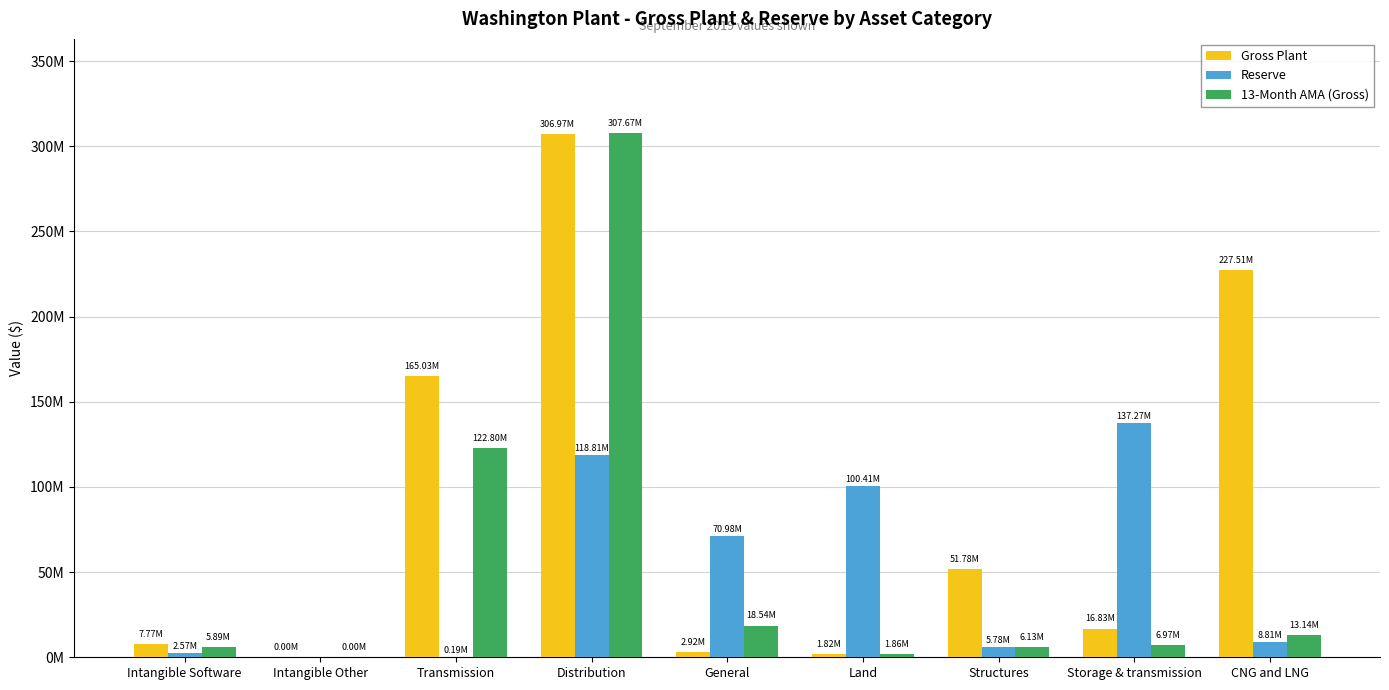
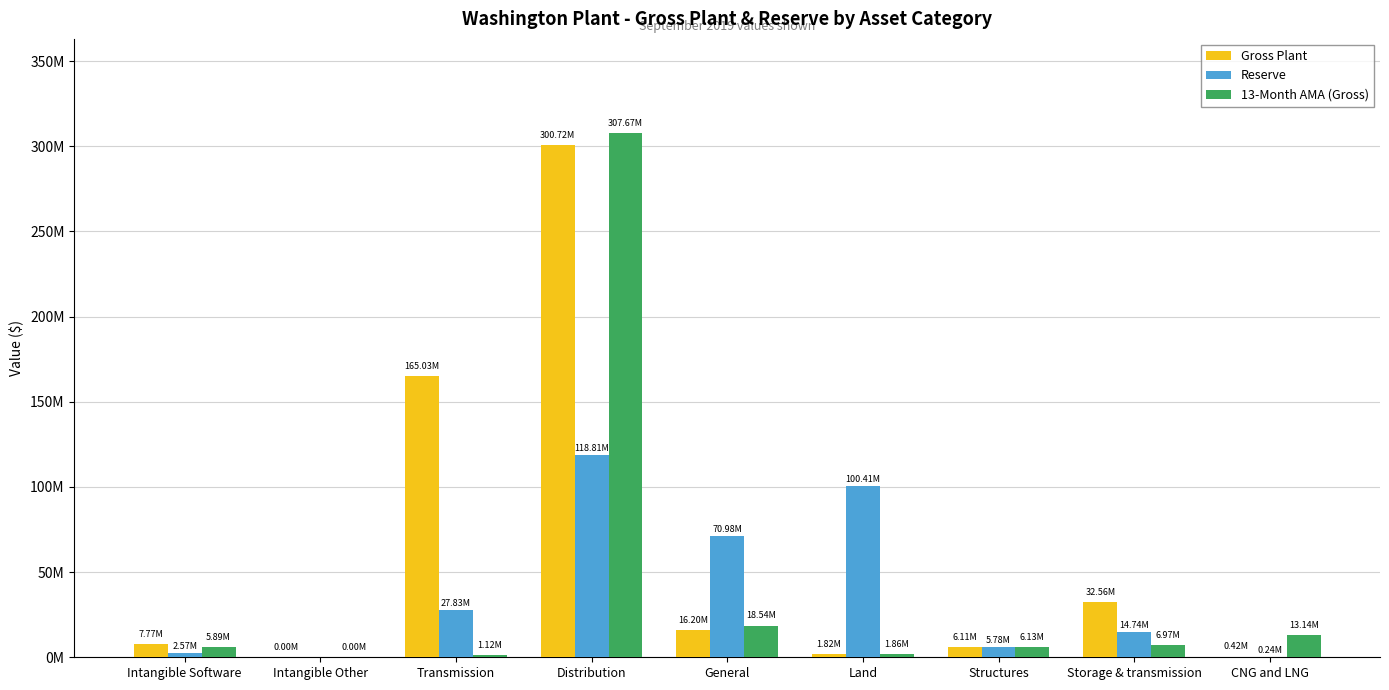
  {
    "Gross Plant": {
      "Intangible Software": "7.77M",
      "Transmission": "165.03M",
-     "Distribution": "306.97M",
-     "General": "2.92M",
+     "Distribution": "300.72M",
+     "General": "16.20M",
      "Land": "1.82M",
-     "Structures": "51.78M",
-     "Storage & transmission": "16.83M",
-     "CNG and LNG": "227.51M"
+     "Structures": "6.11M",
+     "Storage & transmission": "32.56M",
+     "CNG and LNG": "0.42M"
    },
    "Reserve": {
      "Intangible Software": "2.57M",
      "Intangible Other": "0.00M",
-     "Transmission": "0.19M",
+     "Transmission": "27.83M",
      "Distribution": "118.81M",
      "General": "70.98M",
      "Land": "100.41M",
      "Structures": "5.78M",
-     "Storage & transmission": "137.27M",
-     "CNG and LNG": "8.81M"
+     "Storage & transmission": "14.74M",
+     "CNG and LNG": "0.24M"
    },
    "13-Month AMA (Gross)": {
      "Intangible Software": "5.89M",
-     "Transmission": "122.80M",
+     "Transmission": "1.12M",
      "Distribution": "307.67M",
      "General": "18.54M",
      "Land": "1.86M",
      "Structures": "6.13M",
      "Storage & transmission": "6.97M",
      "CNG and LNG": "13.14M"
    }
  }
